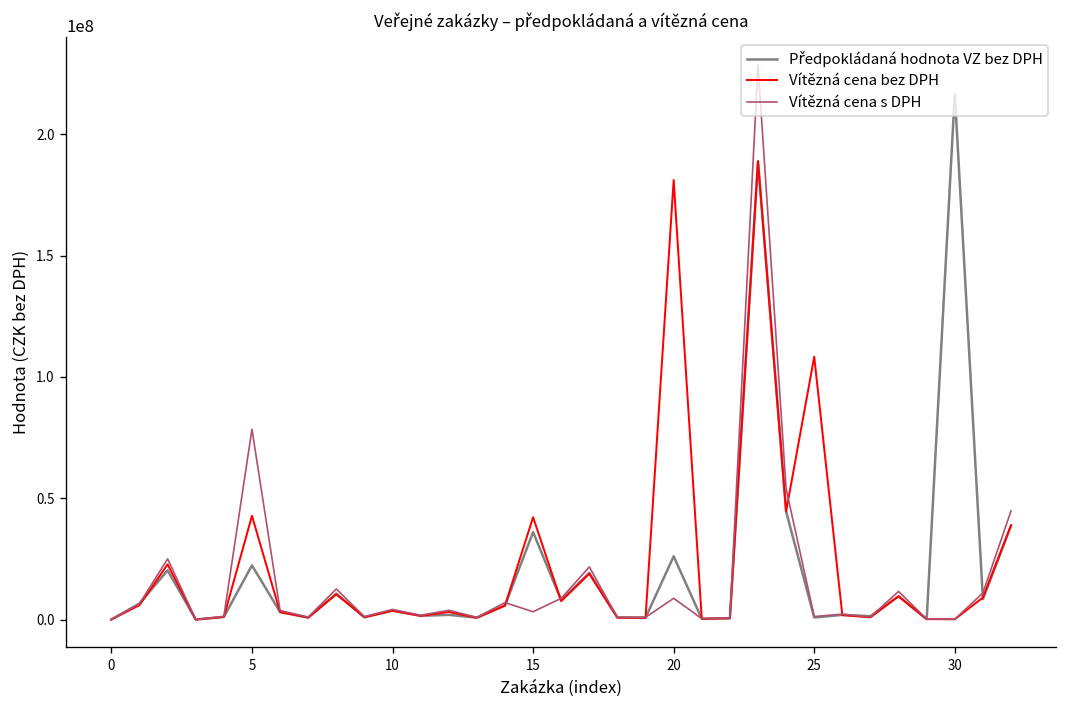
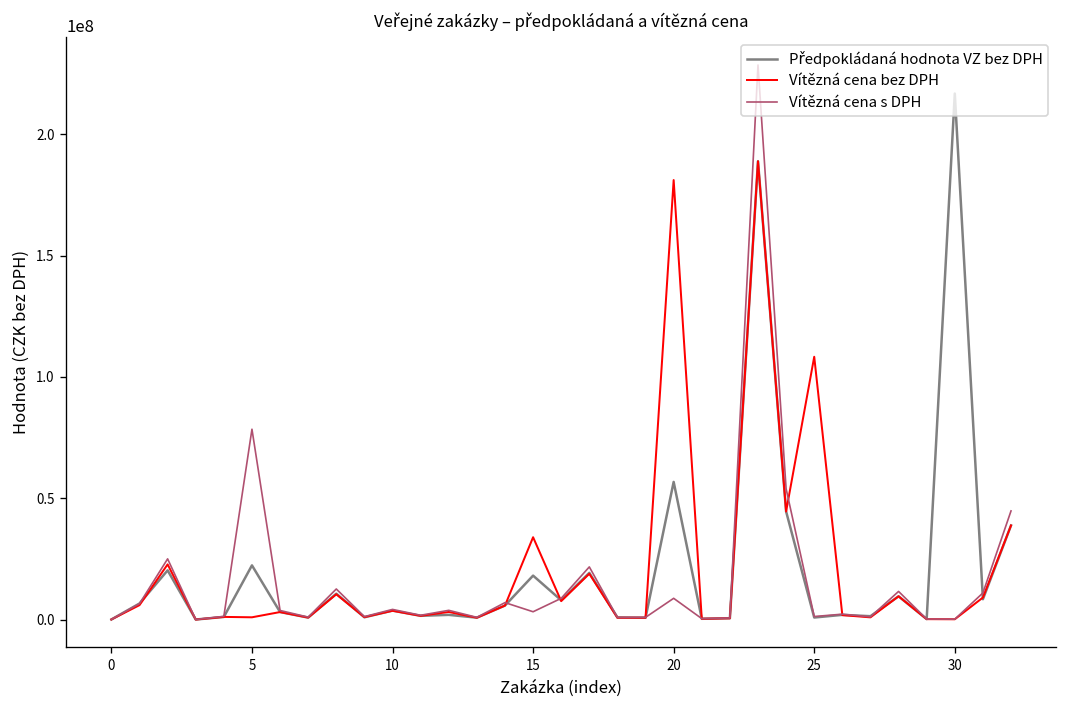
  {
    "Předpokládaná hodnota VZ bez DPH": {
      "5": 22000000,
-     "15": 36000000,
-     "20": 26000000
+     "15": 18000000,
+     "20": 57000000
    },
    "Vítězná cena bez DPH": {
-     "5": 43000000,
-     "15": 42000000,
+     "5": 1000000,
+     "15": 34000000,
      "20": 181000000,
      "25": 108000000
    },
    "Vítězná cena s DPH": {
      "5": 78000000,
      "15": 3000000,
      "20": 9000000
    }
  }
